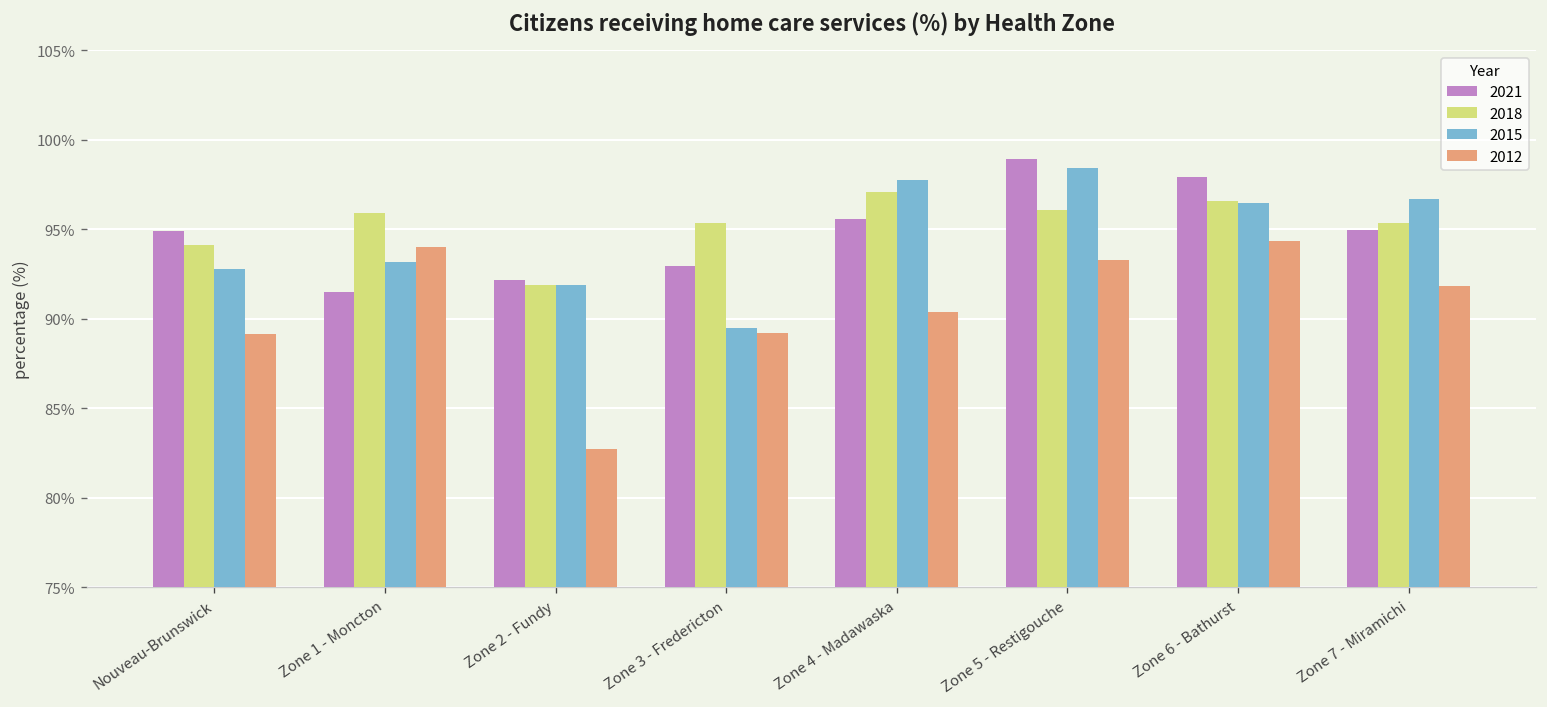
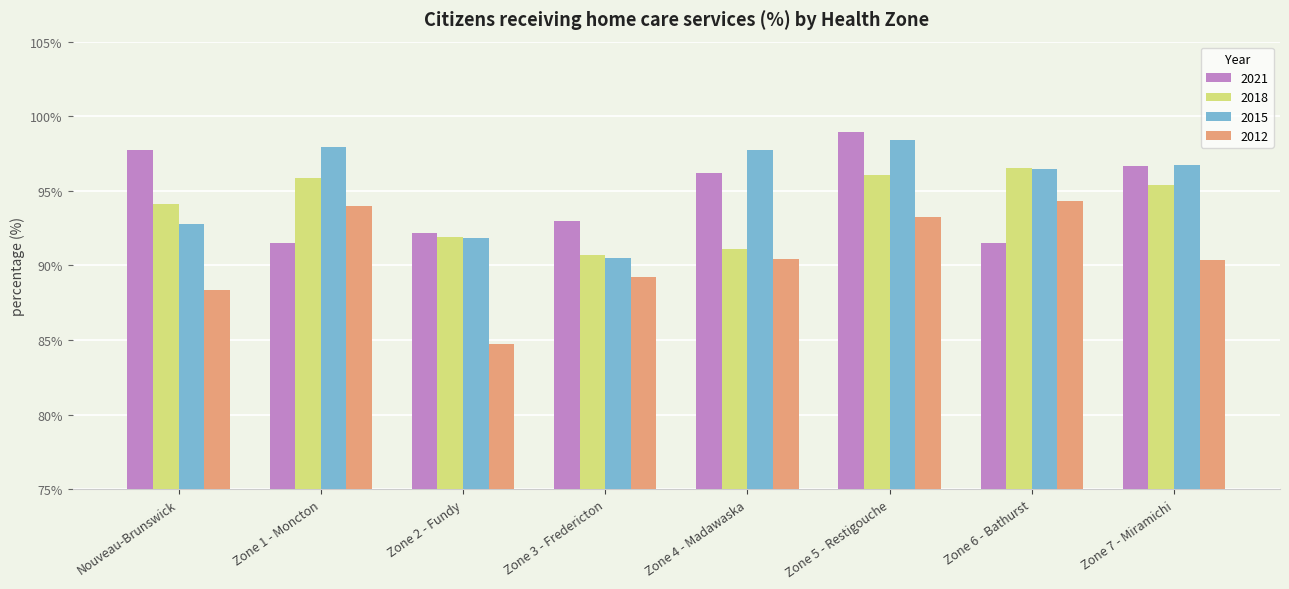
  {
    "2021": {
-     "Nouveau-Brunswick": "94.9%",
+     "Nouveau-Brunswick": "97.8%",
      "Zone 1 - Moncton": "91.5%",
      "Zone 2 - Fundy": "92.2%",
      "Zone 3 - Fredericton": "93.0%",
-     "Zone 4 - Madawaska": "95.6%",
+     "Zone 4 - Madawaska": "96.2%",
      "Zone 5 - Restigouche": "98.9%",
-     "Zone 6 - Bathurst": "97.9%",
-     "Zone 7 - Miramichi": "95.0%"
+     "Zone 6 - Bathurst": "91.5%",
+     "Zone 7 - Miramichi": "96.7%"
    },
    "2018": {
      "Nouveau-Brunswick": "94.1%",
      "Zone 1 - Moncton": "95.9%",
      "Zone 2 - Fundy": "91.9%",
-     "Zone 3 - Fredericton": "95.4%",
-     "Zone 4 - Madawaska": "97.1%",
+     "Zone 3 - Fredericton": "90.7%",
+     "Zone 4 - Madawaska": "91.1%",
      "Zone 5 - Restigouche": "96.1%",
      "Zone 6 - Bathurst": "96.6%",
      "Zone 7 - Miramichi": "95.4%"
    },
    "2015": {
      "Nouveau-Brunswick": "92.8%",
-     "Zone 1 - Moncton": "93.2%",
+     "Zone 1 - Moncton": "97.9%",
      "Zone 2 - Fundy": "91.9%",
-     "Zone 3 - Fredericton": "89.5%",
+     "Zone 3 - Fredericton": "90.5%",
      "Zone 4 - Madawaska": "97.8%",
      "Zone 5 - Restigouche": "98.4%",
      "Zone 6 - Bathurst": "96.5%",
      "Zone 7 - Miramichi": "96.7%"
    },
    "2012": {
-     "Nouveau-Brunswick": "89.1%",
+     "Nouveau-Brunswick": "88.4%",
      "Zone 1 - Moncton": "94.0%",
-     "Zone 2 - Fundy": "82.7%",
+     "Zone 2 - Fundy": "84.7%",
      "Zone 3 - Fredericton": "89.2%",
      "Zone 4 - Madawaska": "90.4%",
      "Zone 5 - Restigouche": "93.3%",
      "Zone 6 - Bathurst": "94.3%",
-     "Zone 7 - Miramichi": "91.8%"
+     "Zone 7 - Miramichi": "90.4%"
    }
  }
